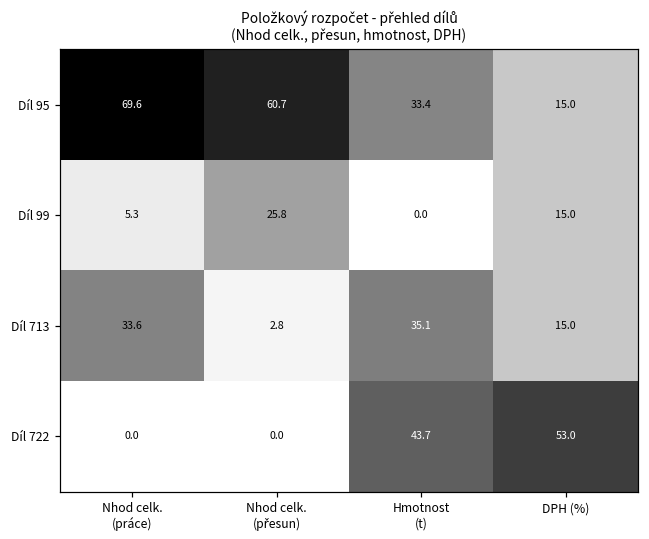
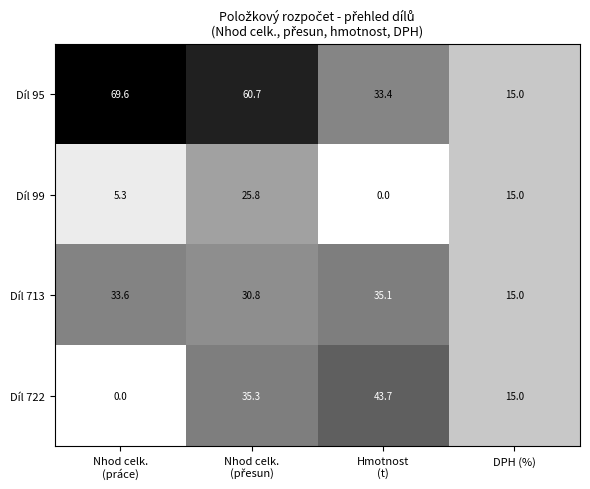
  {
    "Díl 95": {
      "Nhod celk. (práce)": 69.6,
      "Nhod celk. (přesun)": 60.7,
      "Hmotnost (t)": 33.4,
      "DPH (%)": 15.0
    },
    "Díl 99": {
      "Nhod celk. (práce)": 5.3,
      "Nhod celk. (přesun)": 25.8,
      "Hmotnost (t)": 0.0,
      "DPH (%)": 15.0
    },
    "Díl 713": {
      "Nhod celk. (práce)": 33.6,
-     "Nhod celk. (přesun)": 2.8,
+     "Nhod celk. (přesun)": 30.8,
      "Hmotnost (t)": 35.1,
      "DPH (%)": 15.0
    },
    "Díl 722": {
      "Nhod celk. (práce)": 0.0,
-     "Nhod celk. (přesun)": 0.0,
+     "Nhod celk. (přesun)": 35.3,
      "Hmotnost (t)": 43.7,
-     "DPH (%)": 53.0
+     "DPH (%)": 15.0
    }
  }
